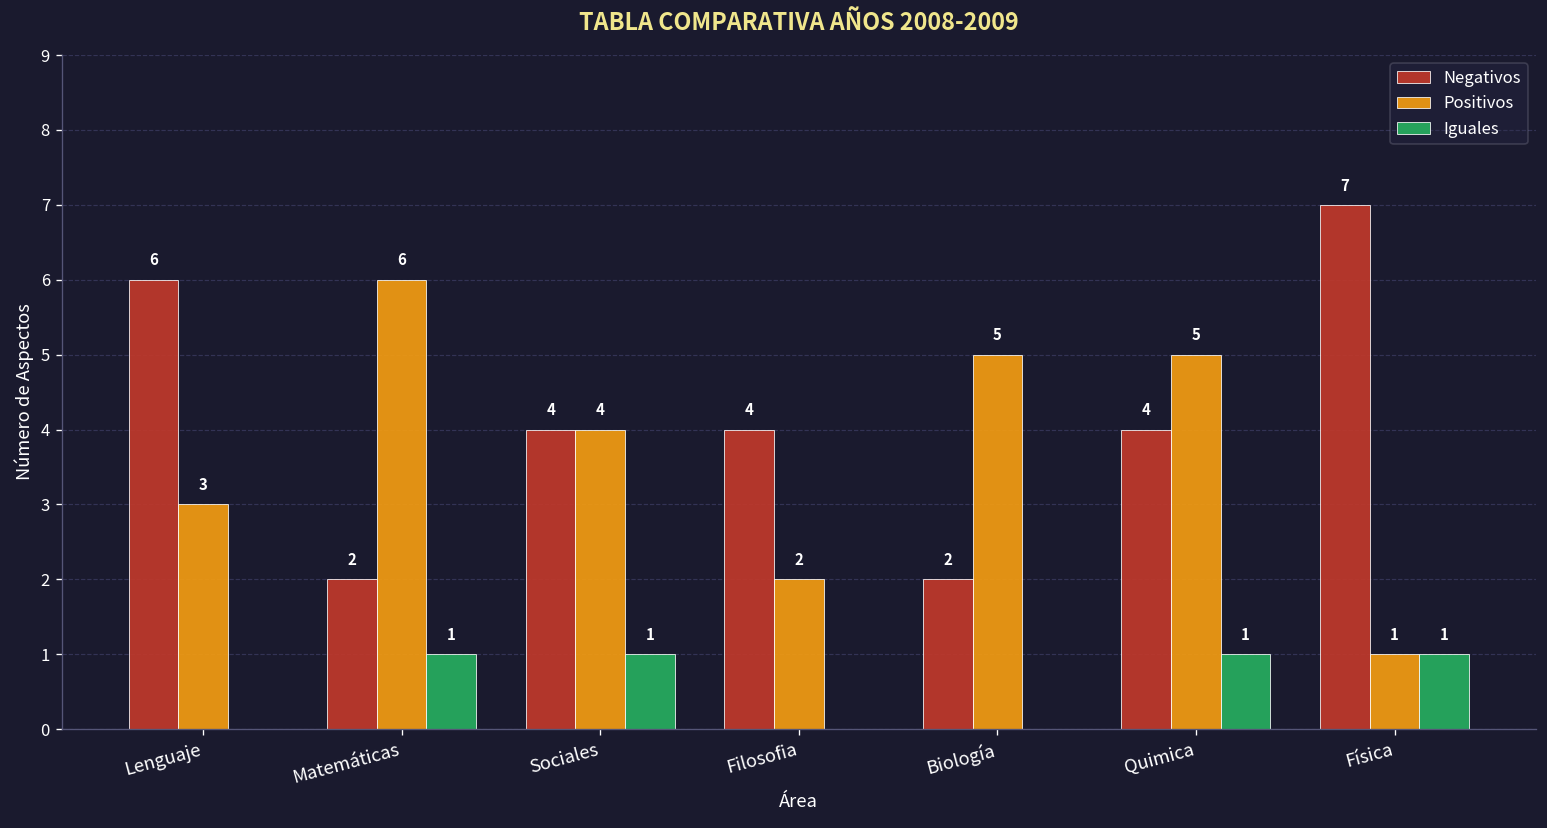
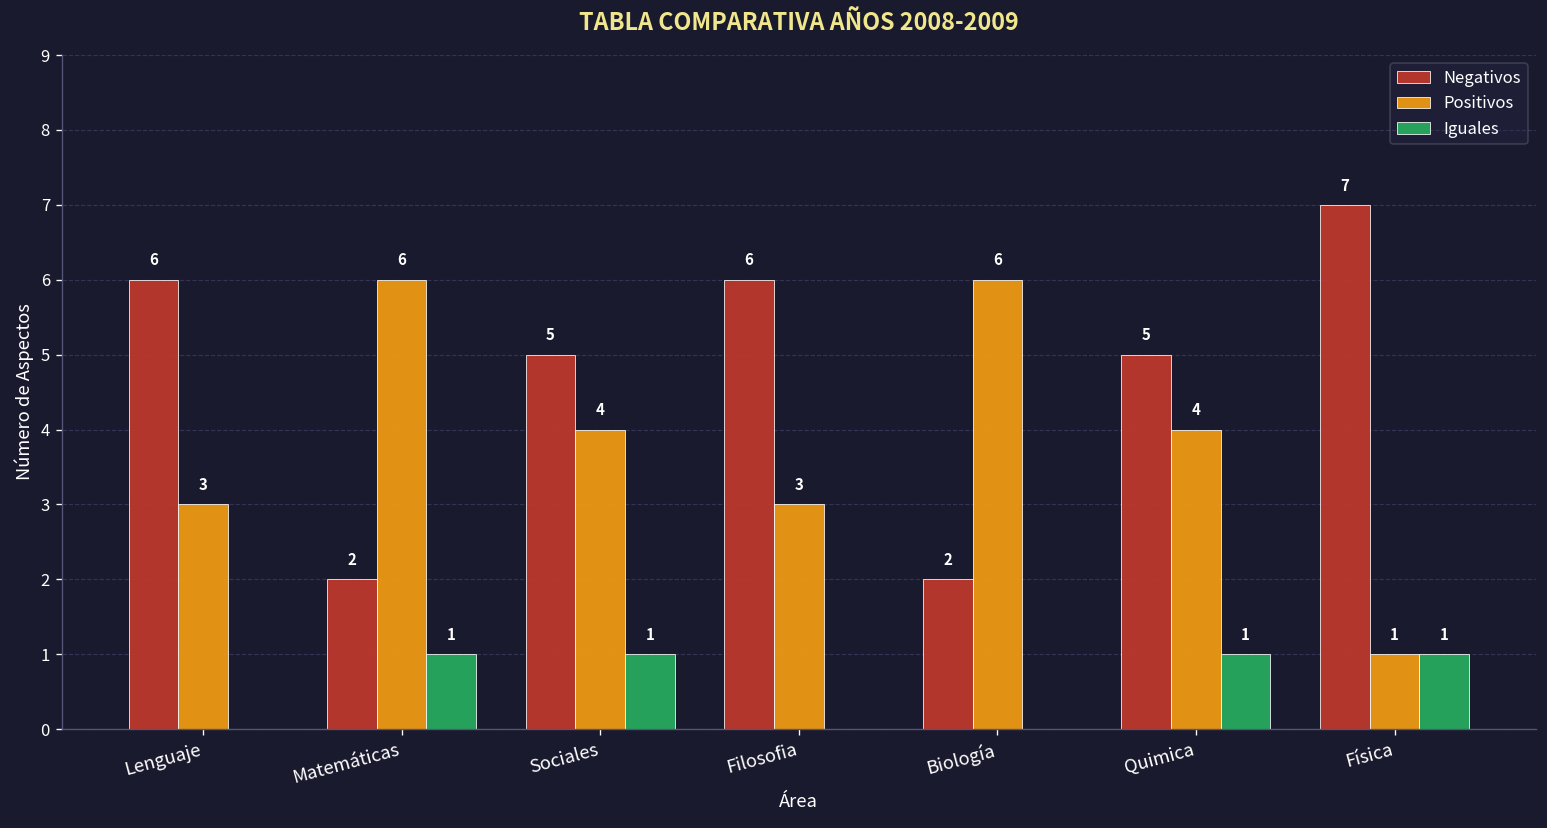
  {
    "Negativos": {
      "Lenguaje": 6,
      "Matemáticas": 2,
-     "Sociales": 4,
-     "Filosofia": 4,
+     "Sociales": 5,
+     "Filosofia": 6,
      "Biología": 2,
-     "Quimica": 4,
+     "Quimica": 5,
      "Física": 7
    },
    "Positivos": {
      "Lenguaje": 3,
      "Matemáticas": 6,
      "Sociales": 4,
-     "Filosofia": 2,
-     "Biología": 5,
-     "Quimica": 5,
+     "Filosofia": 3,
+     "Biología": 6,
+     "Quimica": 4,
      "Física": 1
    },
    "Iguales": {
      "Matemáticas": 1,
      "Sociales": 1,
      "Quimica": 1,
      "Física": 1
    }
  }
